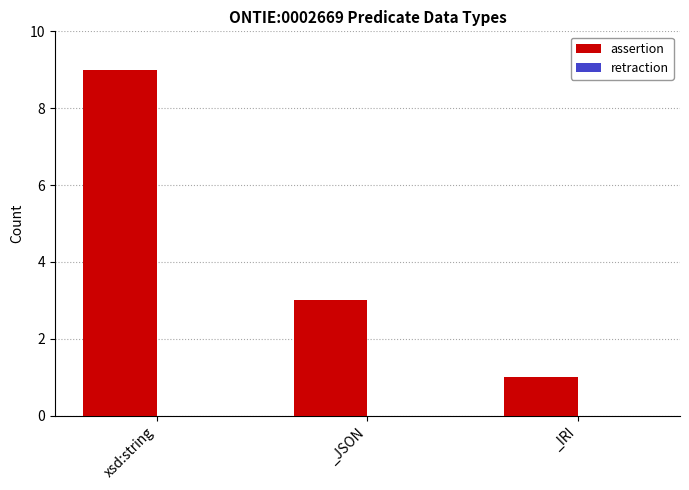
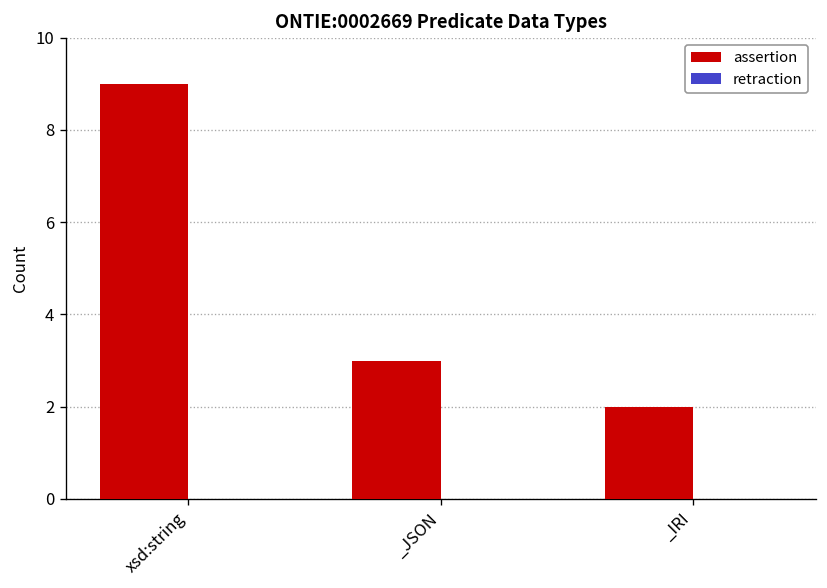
  {
    "assertion": {
      "xsd:string": 9,
      "_JSON": 3,
-     "_IRI": 1
+     "_IRI": 2
    },
    "retraction": {
      "xsd:string": 0,
      "_JSON": 0,
      "_IRI": 0
    }
  }
